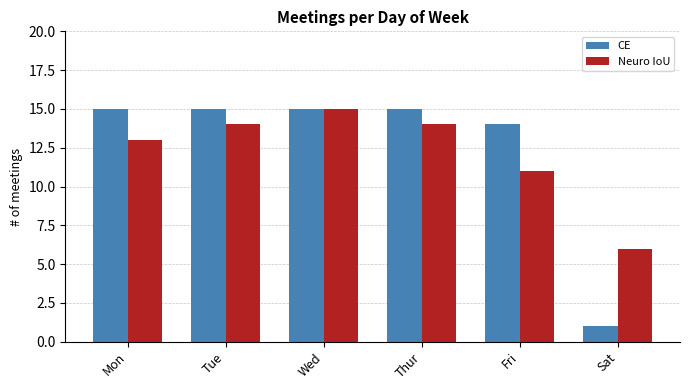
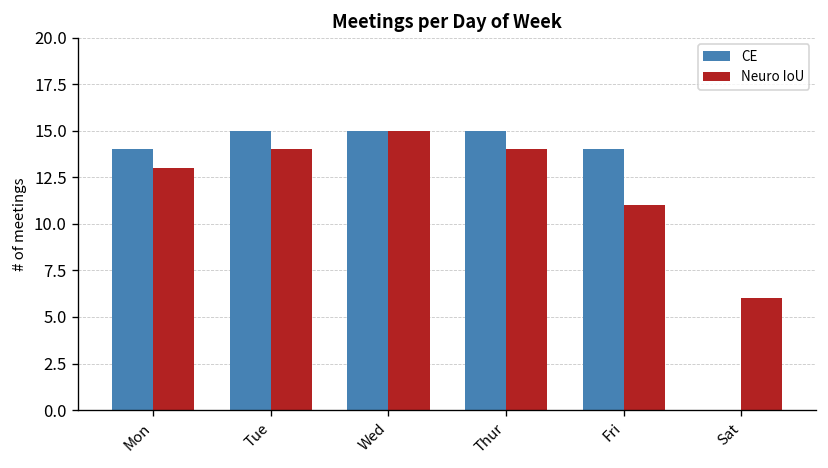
  {
    "CE": {
-     "Mon": 15,
+     "Mon": 14,
      "Tue": 15,
      "Wed": 15,
      "Thur": 15,
      "Fri": 14,
-     "Sat": 1
+     "Sat": 0
    },
    "Neuro IoU": {
      "Mon": 13,
      "Tue": 14,
      "Wed": 15,
      "Thur": 14,
      "Fri": 11,
      "Sat": 6
    }
  }
